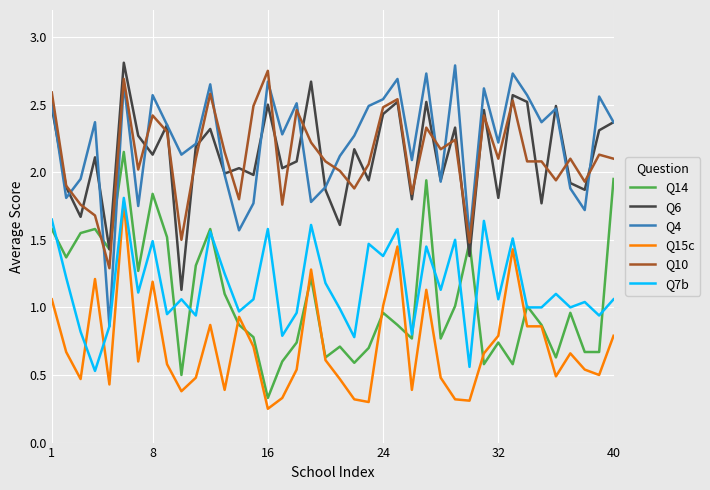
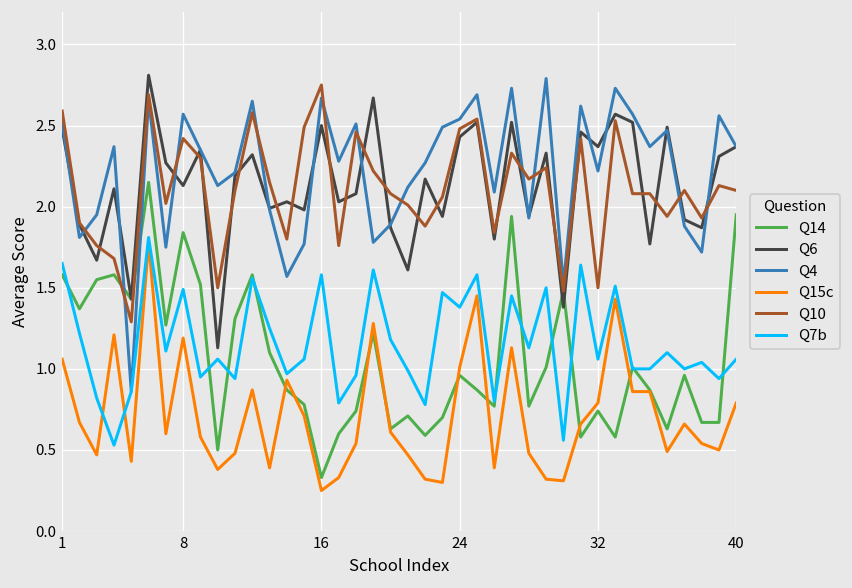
  {
    "Q14": {
      "1": 1.58,
      "8": 1.84,
      "16": 0.33,
      "24": 0.96,
      "32": 0.74,
      "40": 1.95
    },
    "Q6": {
      "1": 2.48,
      "8": 2.13,
      "16": 2.50,
      "24": 2.43,
-     "32": 1.81
+     "32": 2.37
    },
    "Q4": {
      "1": 2.52,
      "8": 2.57,
      "16": 2.67,
      "24": 2.54,
      "32": 2.22
    },
    "Q15c": {
      "1": 1.06,
      "8": 1.19,
      "16": 0.25,
      "24": 1.01,
      "32": 0.79,
      "40": 0.79
    },
    "Q10": {
      "1": 2.6,
      "8": 2.42,
      "16": 2.75,
      "24": 2.48,
-     "32": 2.1,
+     "32": 1.5,
      "40": 2.1
    },
    "Q7b": {
      "1": 1.65,
      "8": 1.49,
      "16": 1.58,
      "24": 1.38,
      "32": 1.06,
      "40": 1.06
    }
  }
